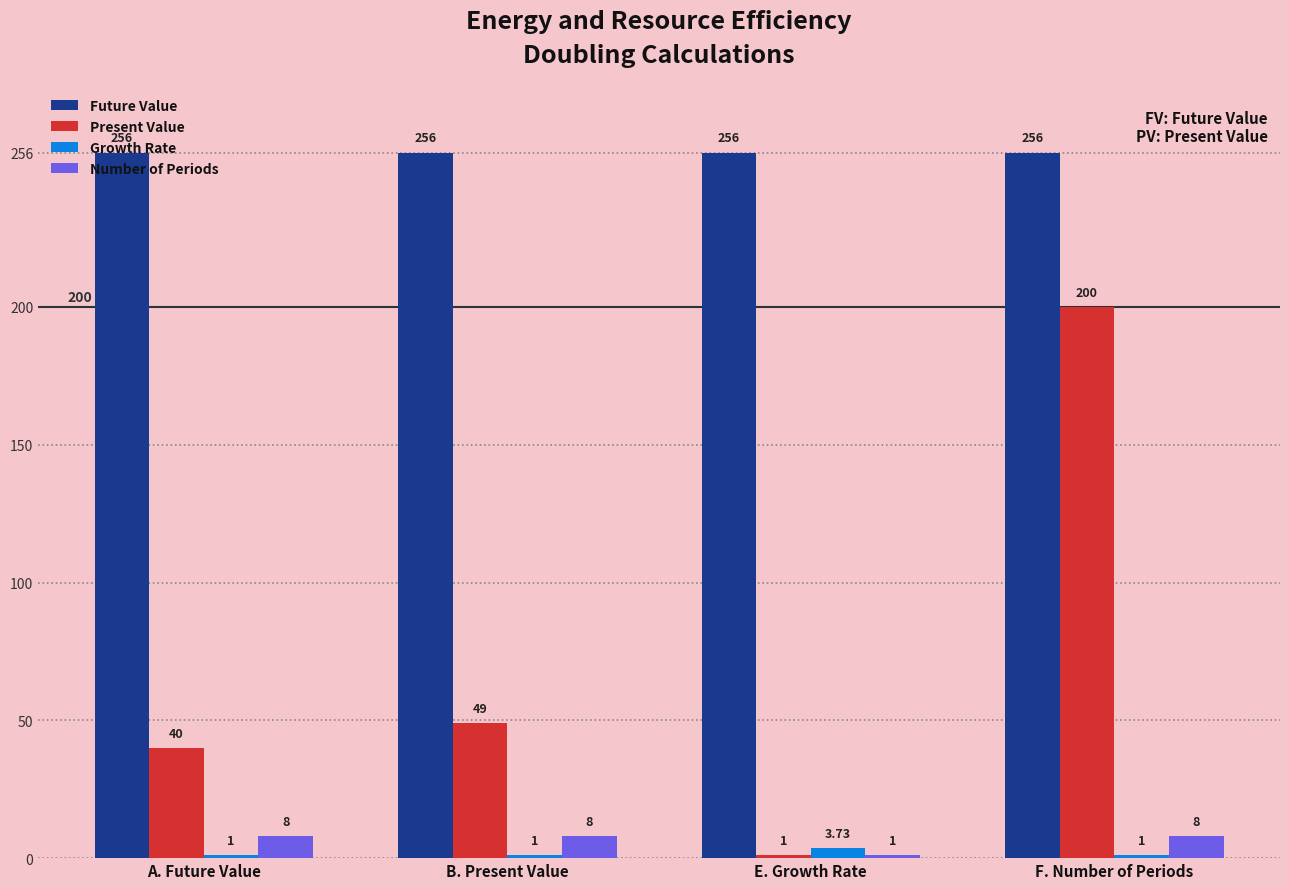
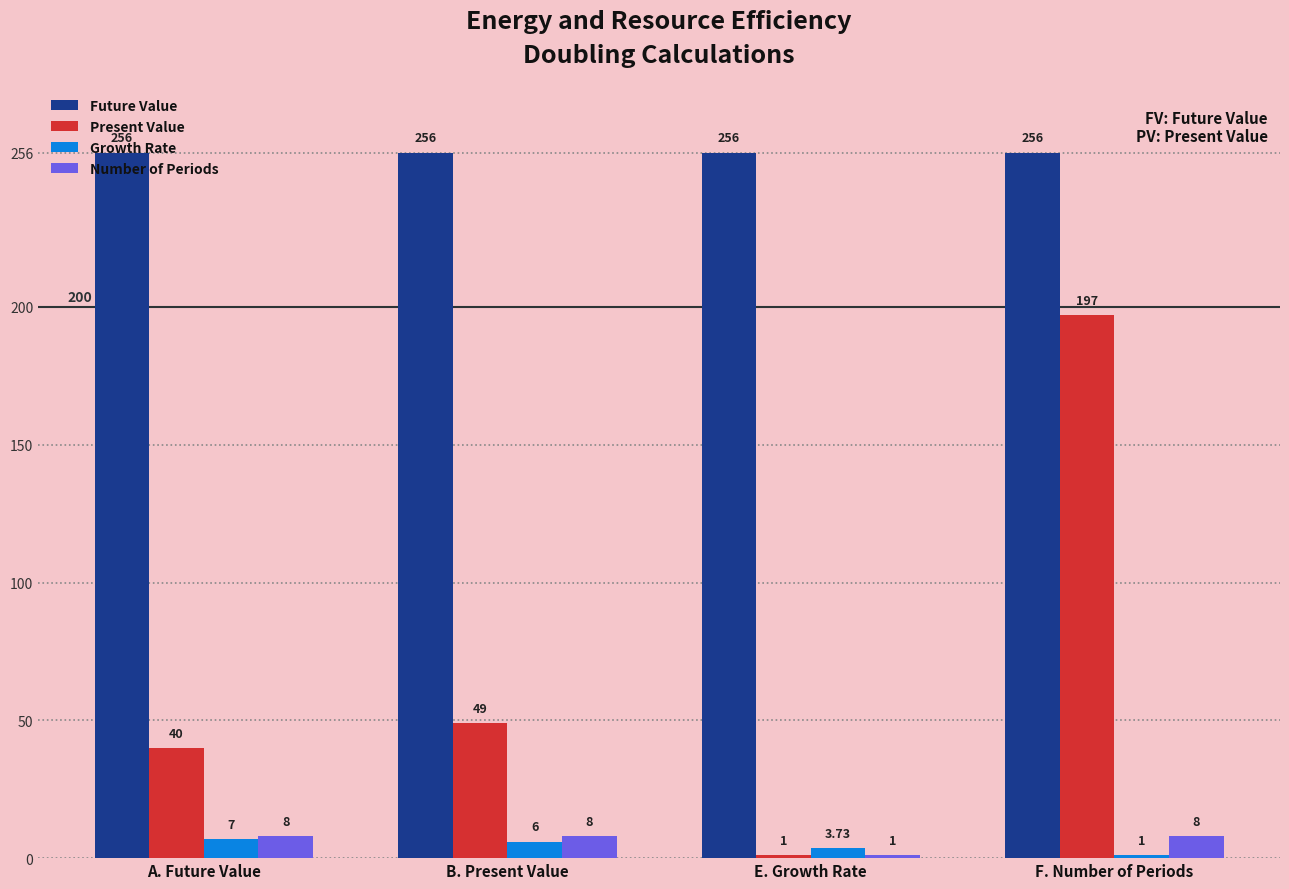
  {
    "Future Value": {
      "A. Future Value": 256,
      "B. Present Value": 256,
      "E. Growth Rate": 256,
      "F. Number of Periods": 256
    },
    "Present Value": {
      "A. Future Value": 40,
      "B. Present Value": 49,
      "E. Growth Rate": 1,
-     "F. Number of Periods": 200
+     "F. Number of Periods": 197
    },
    "Growth Rate": {
-     "A. Future Value": 1,
-     "B. Present Value": 1,
+     "A. Future Value": 7,
+     "B. Present Value": 6,
      "E. Growth Rate": 3.73,
      "F. Number of Periods": 1
    },
    "Number of Periods": {
      "A. Future Value": 8,
      "B. Present Value": 8,
      "E. Growth Rate": 1,
      "F. Number of Periods": 8
    }
  }
